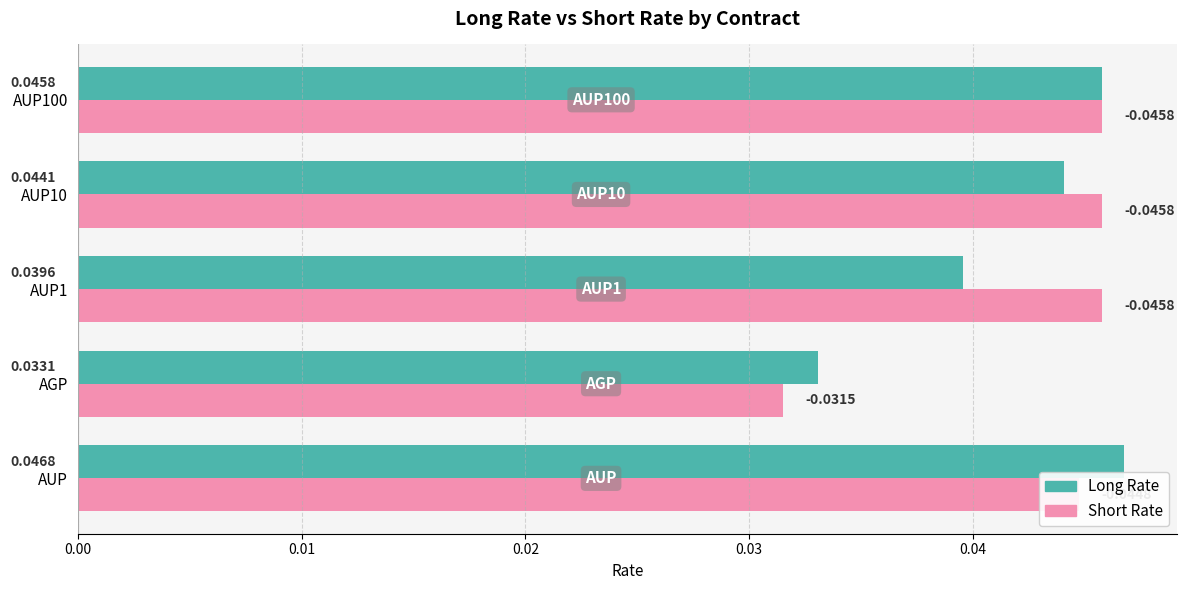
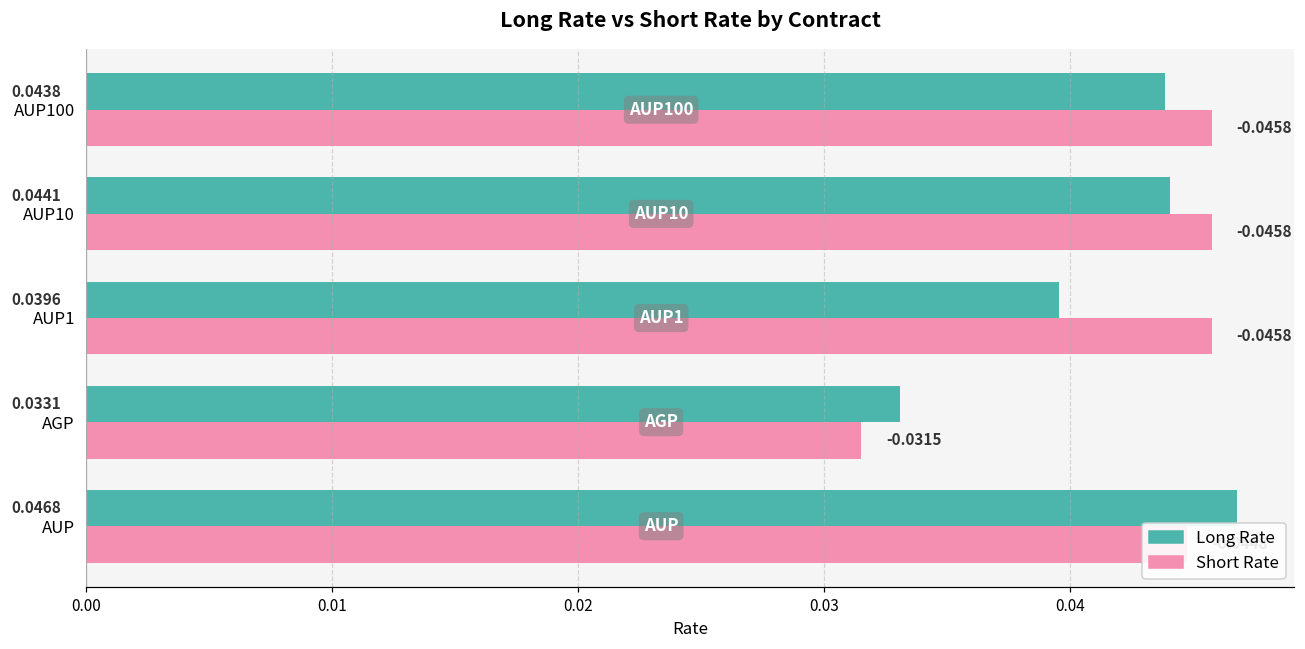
  {
    "Long Rate": {
-     "AUP100": 0.0458
+     "AUP100": 0.0438
    }
  }
